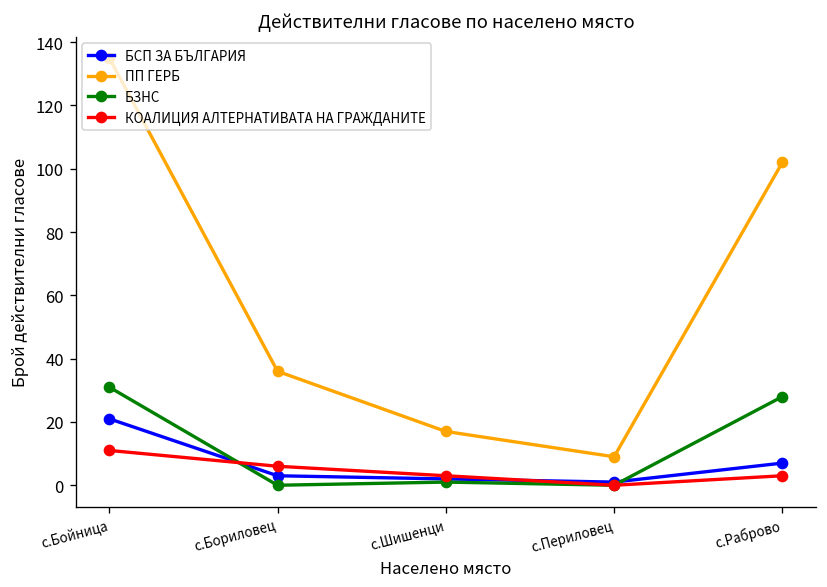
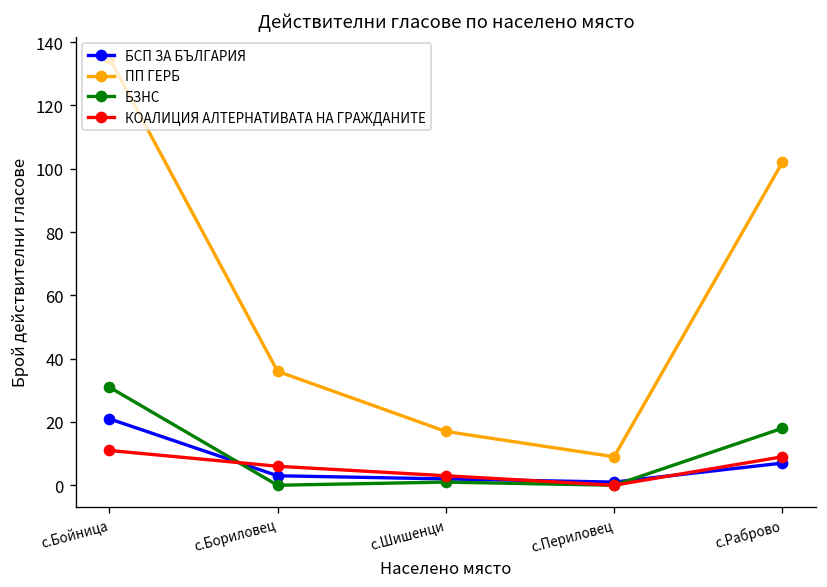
  {
    "БСП ЗА БЪЛГАРИЯ": {
      "с.Бойница": 21,
      "с.Бориловец": 3,
      "с.Шишенци": 2,
      "с.Периловец": 1,
      "с.Раброво": 7
    },
    "ПП ГЕРБ": {
      "с.Бориловец": 36,
      "с.Шишенци": 17,
      "с.Периловец": 9,
      "с.Раброво": 102
    },
    "БЗНС": {
      "с.Бойница": 31,
      "с.Бориловец": 0,
      "с.Шишенци": 1,
-     "с.Раброво": 28
+     "с.Раброво": 18
    },
    "КОАЛИЦИЯ АЛТЕРНАТИВАТА НА ГРАЖДАНИТЕ": {
      "с.Бойница": 11,
      "с.Бориловец": 6,
      "с.Шишенци": 3,
-     "с.Раброво": 3
+     "с.Раброво": 9
    }
  }
